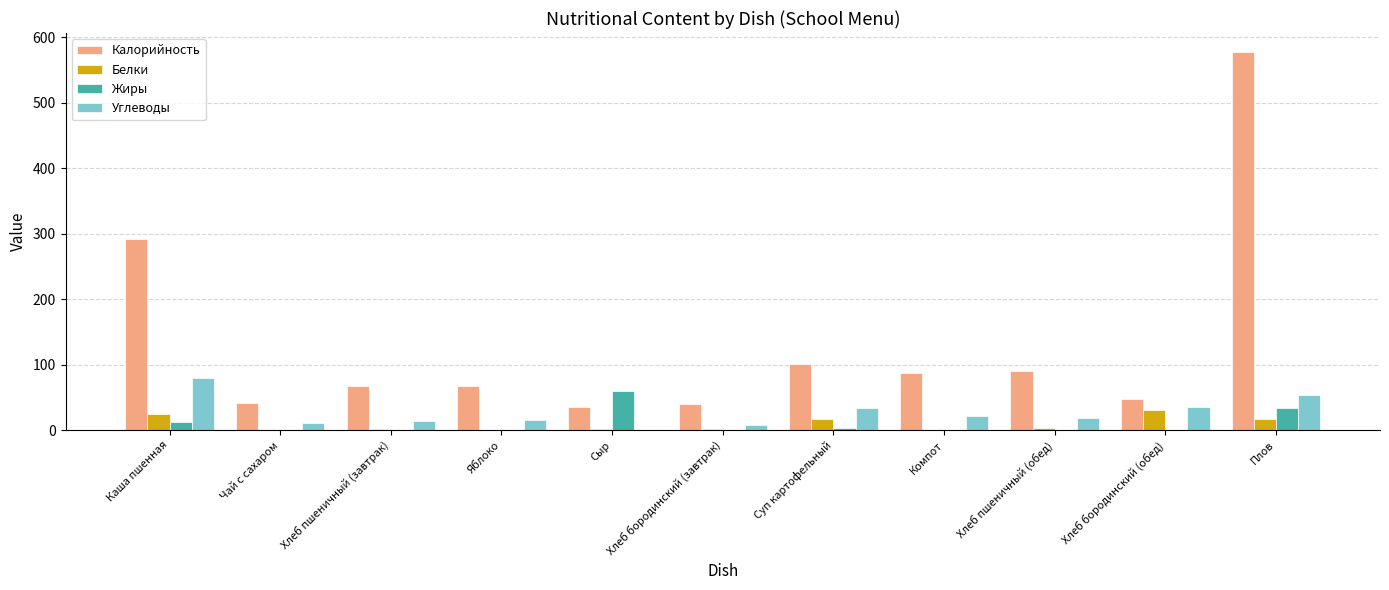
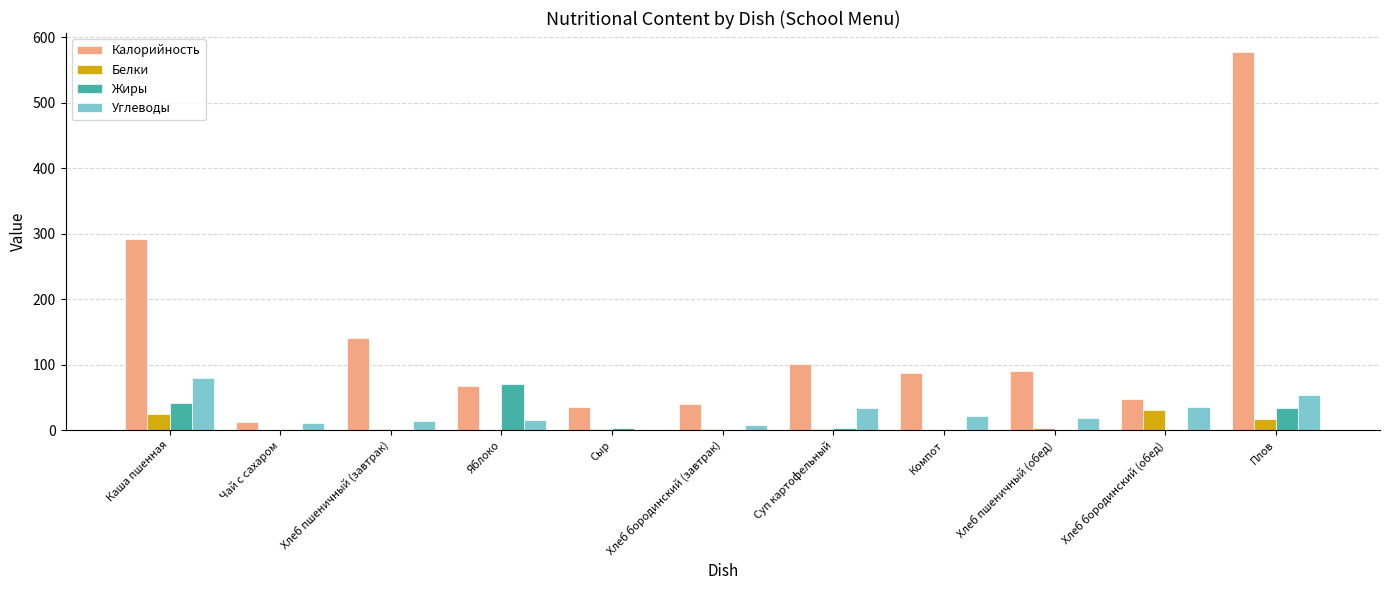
  {
    "Калорийность": {
      "Каша пшенная": 290,
-     "Чай с сахаром": 40,
-     "Хлеб пшеничный (завтрак)": 70,
+     "Чай с сахаром": 10,
+     "Хлеб пшеничный (завтрак)": 140,
      "Яблоко": 70,
      "Сыр": 40,
      "Хлеб бородинский (завтрак)": 40,
      "Суп картофельный": 100,
      "Компот": 90,
      "Хлеб пшеничный (обед)": 90,
      "Хлеб бородинский (обед)": 50,
      "Плов": 580
    },
    "Белки": {
      "Каша пшенная": 20,
-     "Суп картофельный": 20,
+     "Суп картофельный": 0,
      "Хлеб бородинский (обед)": 30,
      "Плов": 20
    },
    "Жиры": {
-     "Каша пшенная": 10,
-     "Яблоко": 0,
-     "Сыр": 60,
+     "Каша пшенная": 40,
+     "Яблоко": 70,
+     "Сыр": 0,
      "Компот": 0,
      "Плов": 30
    },
    "Углеводы": {
      "Каша пшенная": 80,
      "Чай с сахаром": 10,
      "Хлеб пшеничный (завтрак)": 10,
      "Яблоко": 10,
      "Сыр": 0,
      "Хлеб бородинский (завтрак)": 10,
      "Суп картофельный": 30,
      "Компот": 20,
      "Хлеб пшеничный (обед)": 20,
      "Хлеб бородинский (обед)": 30,
      "Плов": 50
    }
  }
